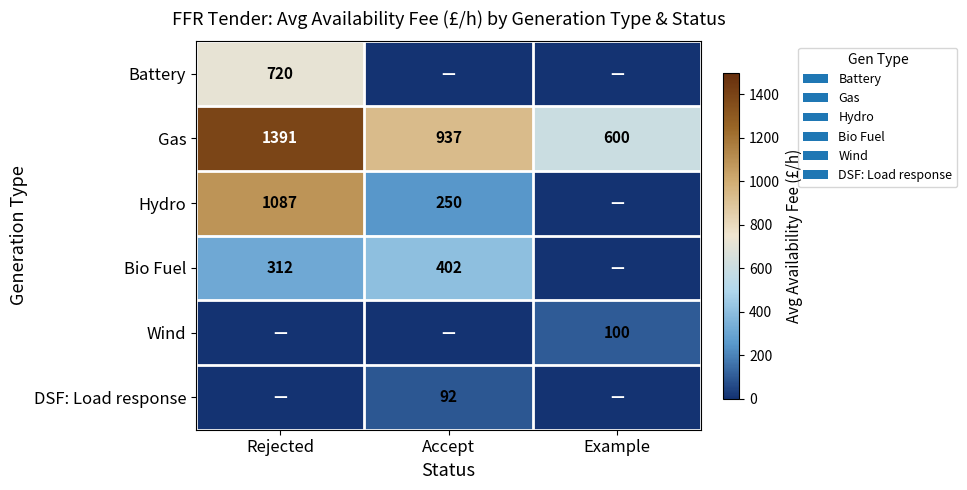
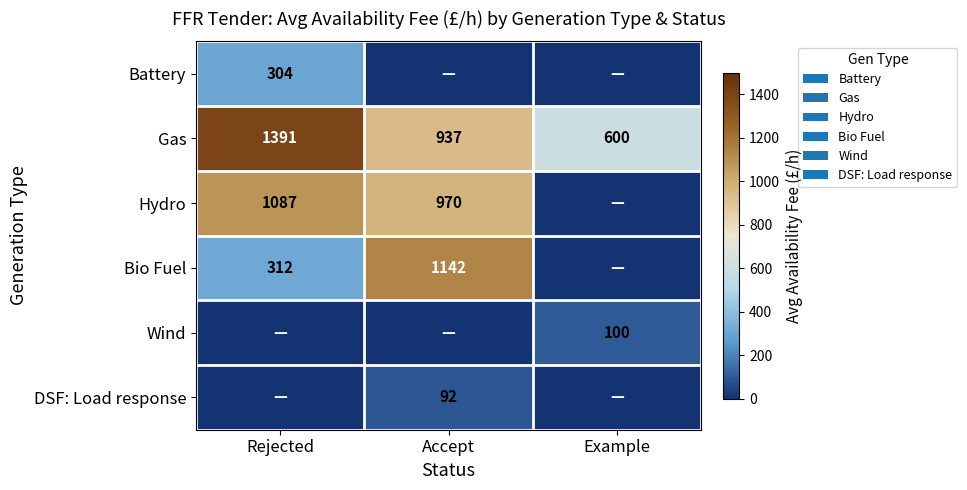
  {
    "Battery": {
-     "Rejected": 720
+     "Rejected": 304
    },
    "Gas": {
      "Rejected": 1391,
      "Accept": 937,
      "Example": 600
    },
    "Hydro": {
      "Rejected": 1087,
-     "Accept": 250
+     "Accept": 970
    },
    "Bio Fuel": {
      "Rejected": 312,
-     "Accept": 402
+     "Accept": 1142
    },
    "Wind": {
      "Example": 100
    },
    "DSF: Load response": {
      "Accept": 92
    }
  }
